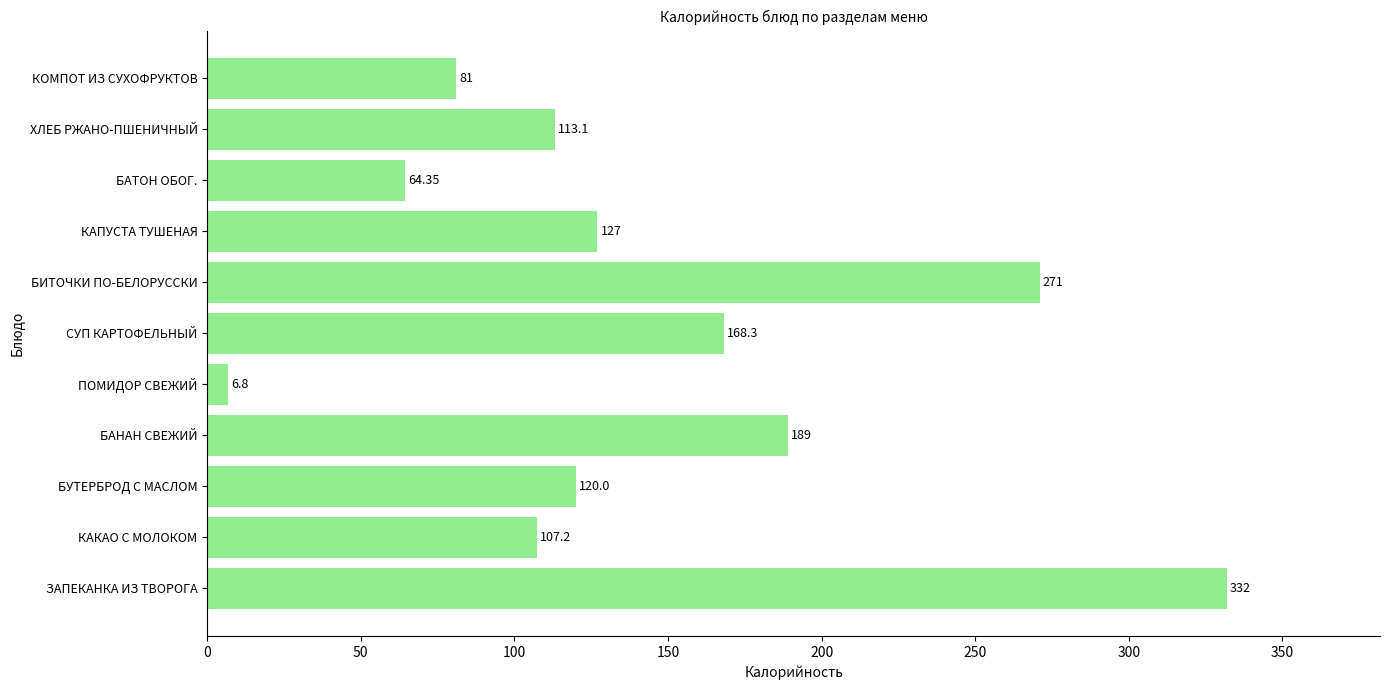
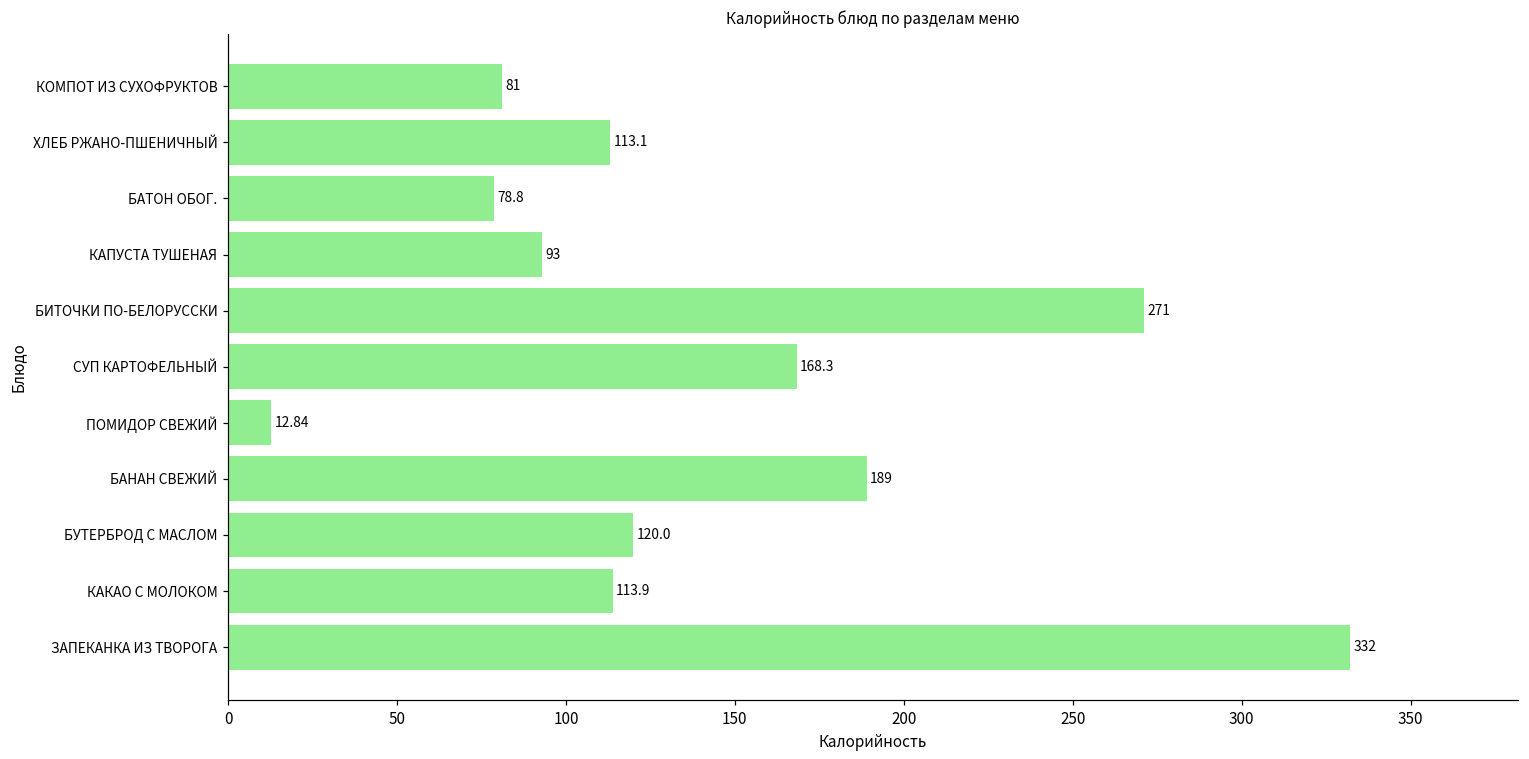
  {
    "КОМПОТ ИЗ СУХОФРУКТОВ": 81,
    "ХЛЕБ РЖАНО-ПШЕНИЧНЫЙ": 113.1,
-   "БАТОН ОБОГ.": 64.35,
-   "КАПУСТА ТУШЕНАЯ": 127,
+   "БАТОН ОБОГ.": 78.8,
+   "КАПУСТА ТУШЕНАЯ": 93,
    "БИТОЧКИ ПО-БЕЛОРУССКИ": 271,
    "СУП КАРТОФЕЛЬНЫЙ": 168.3,
-   "ПОМИДОР СВЕЖИЙ": 6.8,
+   "ПОМИДОР СВЕЖИЙ": 12.84,
    "БАНАН СВЕЖИЙ": 189,
    "БУТЕРБРОД С МАСЛОМ": 120.0,
-   "КАКАО С МОЛОКОМ": 107.2,
+   "КАКАО С МОЛОКОМ": 113.9,
    "ЗАПЕКАНКА ИЗ ТВОРОГА": 332
  }
